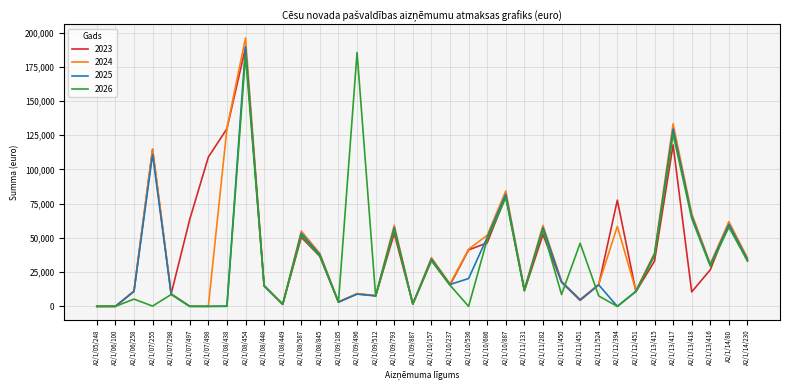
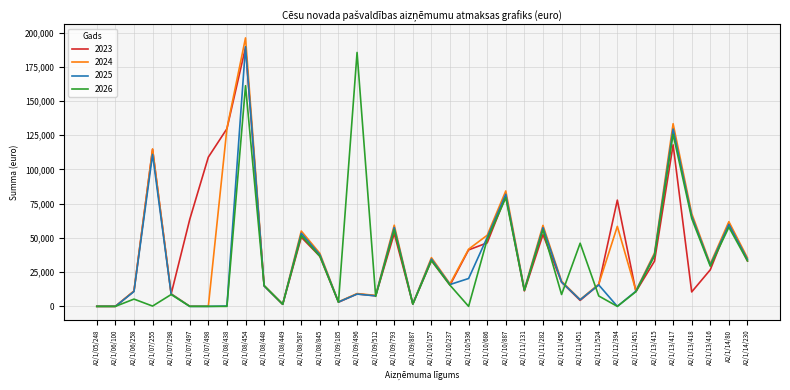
  {
    "2023": {
      "A2/1/07/497": "64,000",
      "A2/1/07/498": "109,000",
      "A2/1/09/793": "53,000",
      "A2/1/10/686": "46,000",
      "A2/1/11/282": "52,000",
      "A2/1/12/394": "78,000",
      "A2/1/13/415": "33,000",
      "A2/1/13/417": "118,000",
      "A2/1/13/418": "11,000",
      "A2/1/13/416": "27,000"
    },
    "2024": {
      "A2/1/08/454": "196,000",
      "A2/1/10/887": "84,000",
      "A2/1/12/394": "58,000",
      "A2/1/13/417": "133,000",
      "A2/1/13/418": "68,000"
    },
    "2025": {
      "A2/1/07/255": "111,000",
      "A2/1/10/536": "20,000",
      "A2/1/13/417": "130,000"
    },
    "2026": {
      "A2/1/06/258": "5,000",
      "A2/1/07/255": "0",
-     "A2/1/08/454": "183,000",
+     "A2/1/08/454": "161,000",
      "A2/1/09/496": "185,000",
      "A2/1/10/536": "0",
      "A2/1/11/450": "9,000",
      "A2/1/11/451": "46,000",
      "A2/1/11/524": "8,000",
      "A2/1/13/417": "126,000",
      "A2/1/14/80": "58,000"
    }
  }
